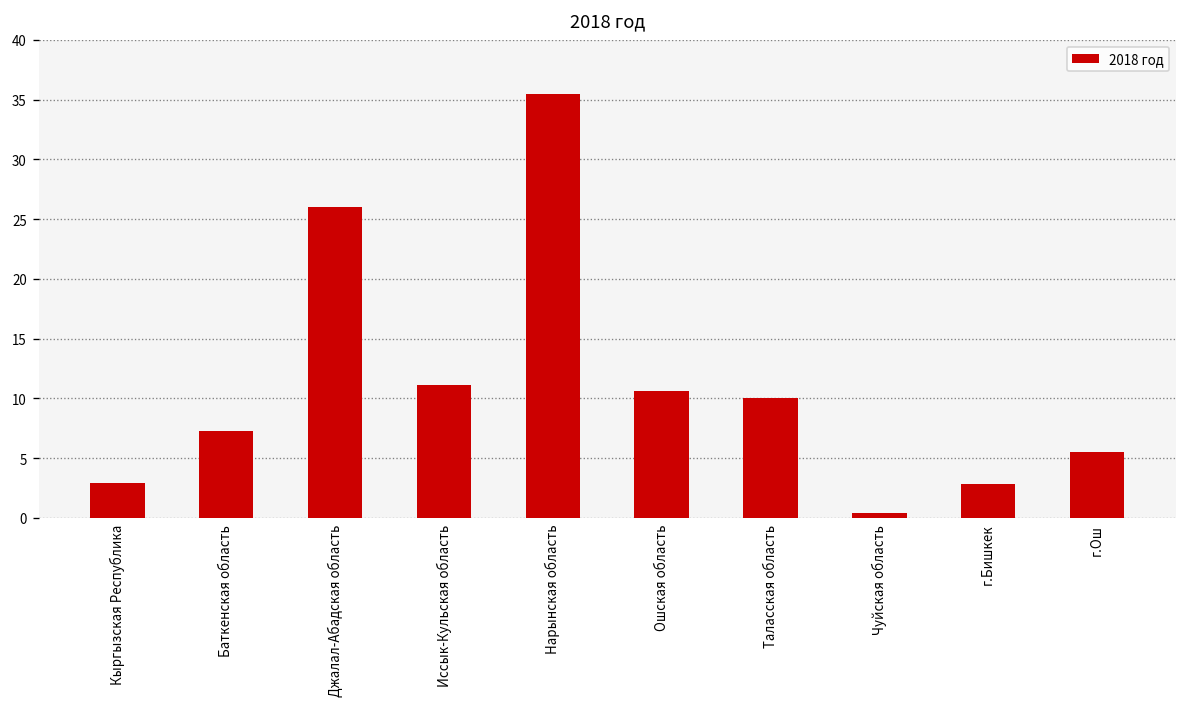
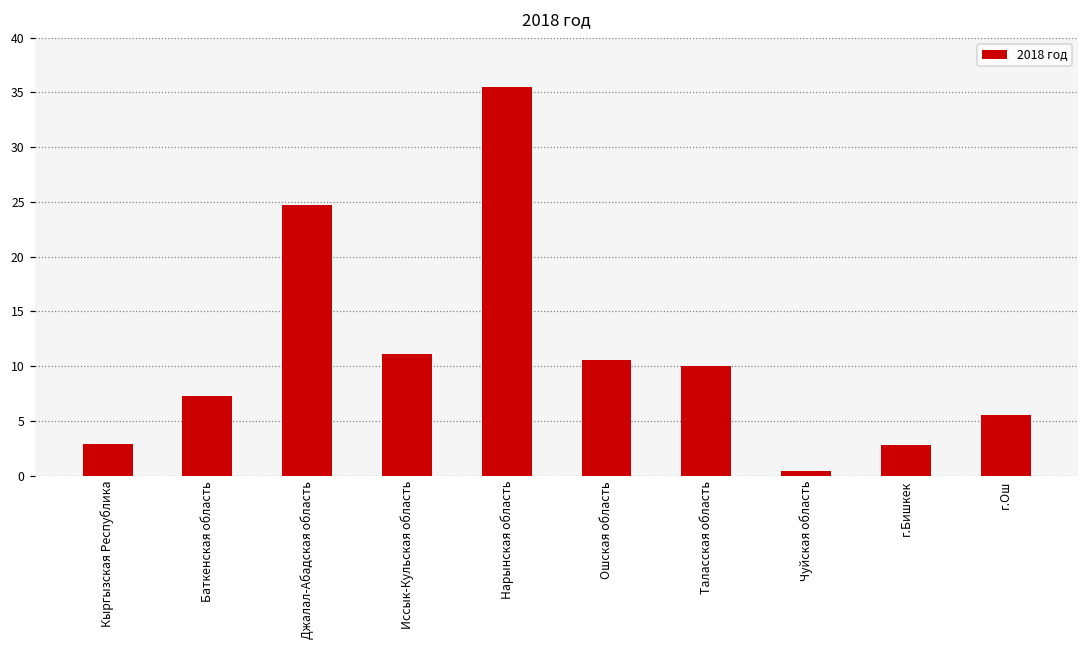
  {
    "Кыргызская Республика": 3,
    "Баткенская область": 7,
-   "Джалал-Абадская область": 26,
+   "Джалал-Абадская область": 25,
    "Иссык-Кульская область": 11,
    "Нарынская область": 36,
    "Ошская область": 11,
    "Таласская область": 10,
    "Чуйская область": 0,
    "г.Бишкек": 3,
    "г.Ош": 6
  }
